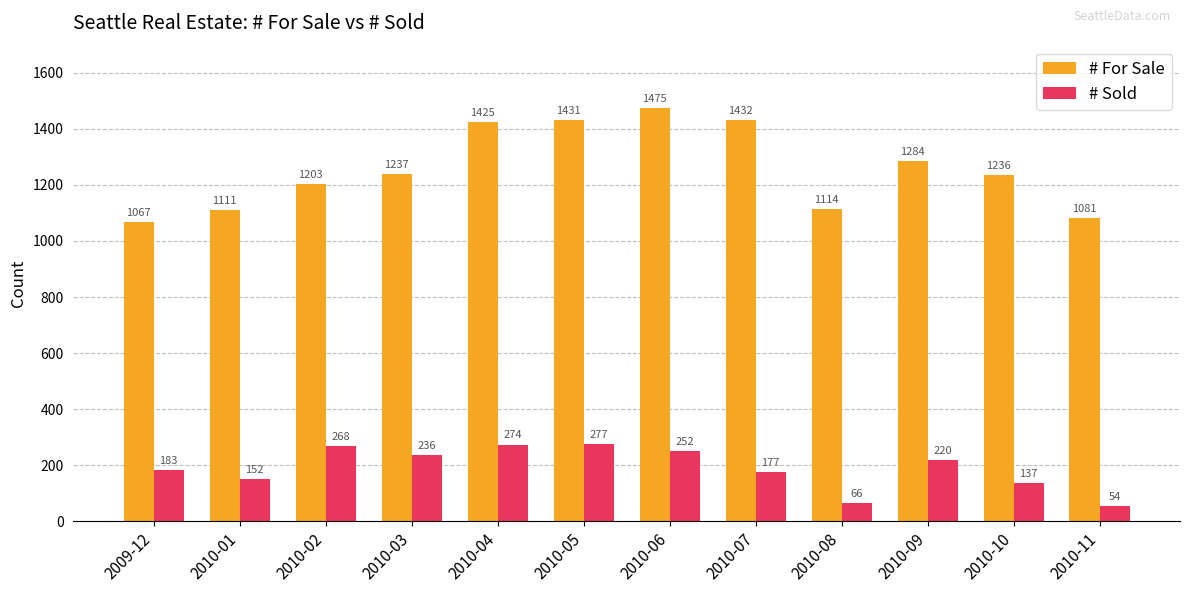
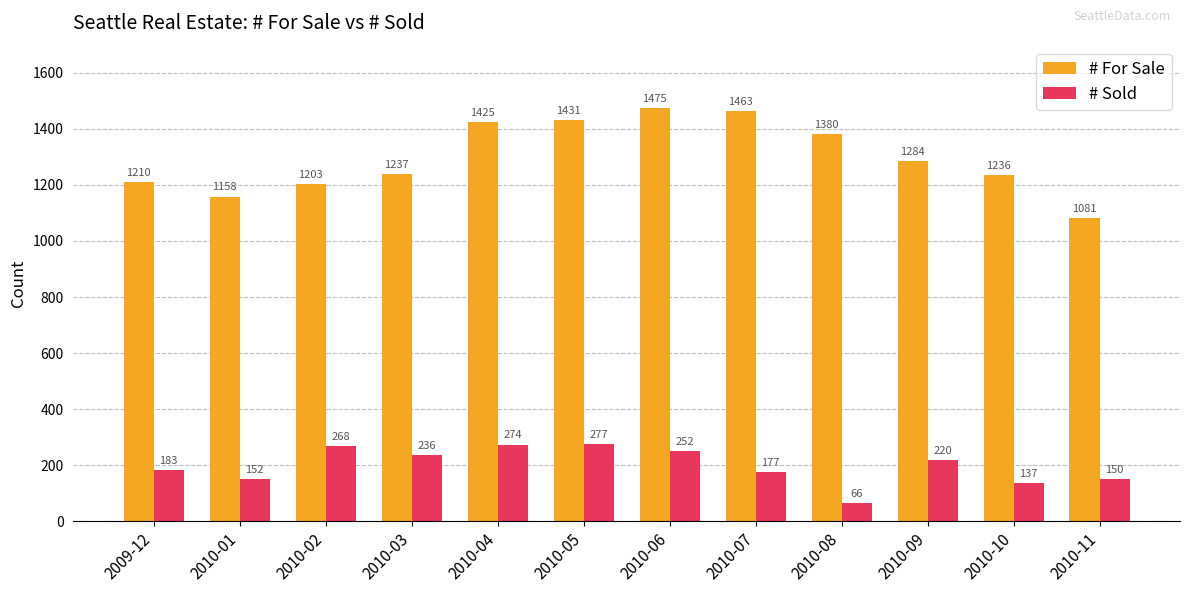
  {
    "# For Sale": {
-     "2009-12": 1067,
-     "2010-01": 1111,
+     "2009-12": 1210,
+     "2010-01": 1158,
      "2010-02": 1203,
      "2010-03": 1237,
      "2010-04": 1425,
      "2010-05": 1431,
      "2010-06": 1475,
-     "2010-07": 1432,
-     "2010-08": 1114,
+     "2010-07": 1463,
+     "2010-08": 1380,
      "2010-09": 1284,
      "2010-10": 1236,
      "2010-11": 1081
    },
    "# Sold": {
      "2009-12": 183,
      "2010-01": 152,
      "2010-02": 268,
      "2010-03": 236,
      "2010-04": 274,
      "2010-05": 277,
      "2010-06": 252,
      "2010-07": 177,
      "2010-08": 66,
      "2010-09": 220,
      "2010-10": 137,
-     "2010-11": 54
+     "2010-11": 150
    }
  }
